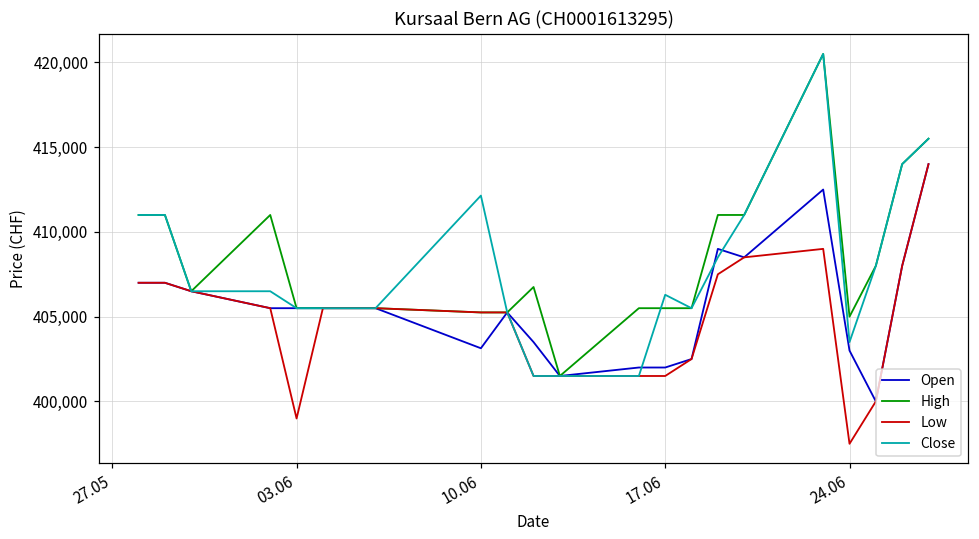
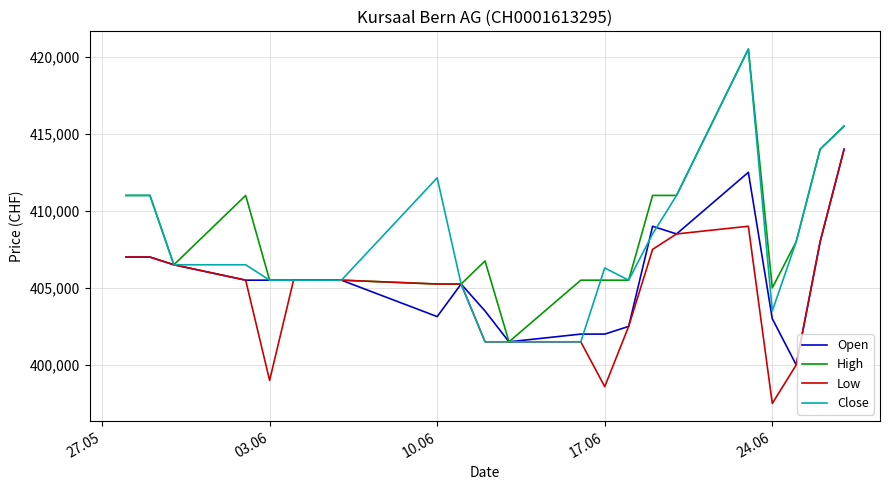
  {
    "Open": {
      "10.06": "403,100",
      "17.06": "402,000",
      "24.06": "403,000"
    },
    "High": {
      "17.06": "405,500",
      "24.06": "405,000"
    },
    "Low": {
      "03.06": "399,000",
-     "17.06": "401,500",
+     "17.06": "398,600",
      "24.06": "397,500"
    },
    "Close": {
      "10.06": "412,100",
      "17.06": "406,300",
      "24.06": "403,500"
    }
  }
